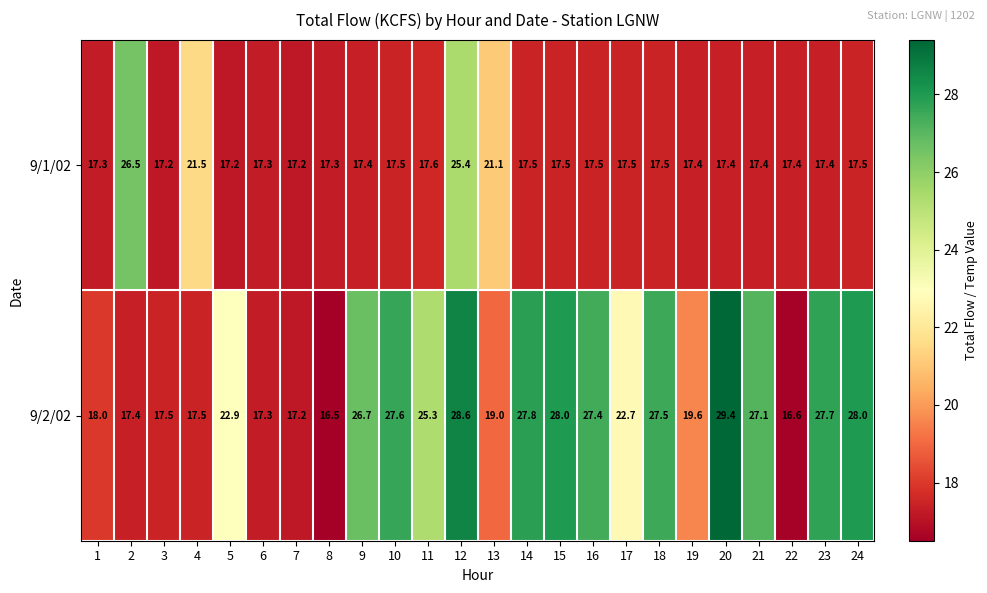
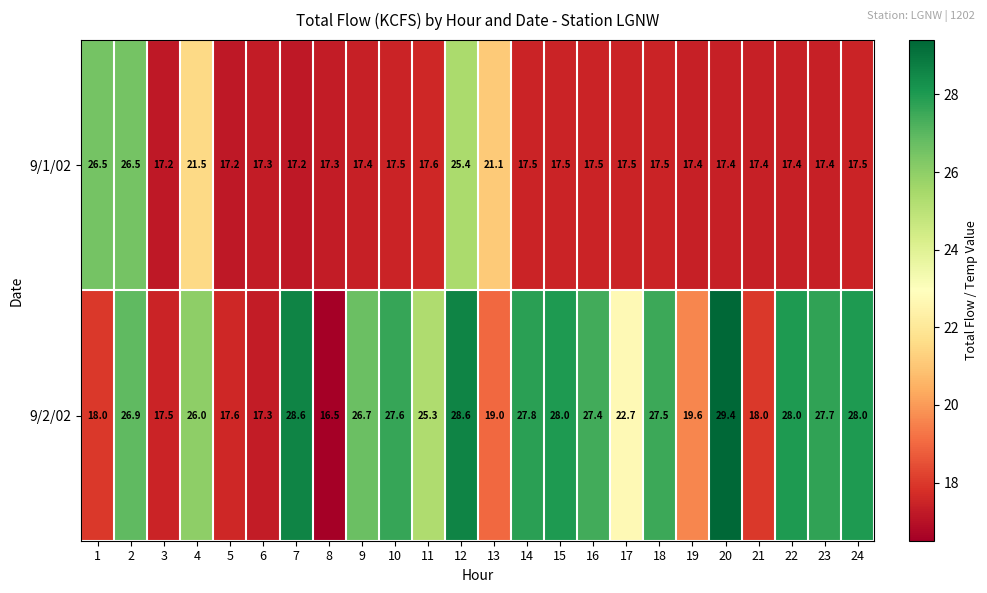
  {
    "9/1/02": {
-     "1": 17.3,
+     "1": 26.5,
      "2": 26.5,
      "3": 17.2,
      "4": 21.5,
      "5": 17.2,
      "6": 17.3,
      "7": 17.2,
      "8": 17.3,
      "9": 17.4,
      "10": 17.5,
      "11": 17.6,
      "12": 25.4,
      "13": 21.1,
      "14": 17.5,
      "15": 17.5,
      "16": 17.5,
      "17": 17.5,
      "18": 17.5,
      "19": 17.4,
      "20": 17.4,
      "21": 17.4,
      "22": 17.4,
      "23": 17.4,
      "24": 17.5
    },
    "9/2/02": {
      "1": 18.0,
-     "2": 17.4,
+     "2": 26.9,
      "3": 17.5,
-     "4": 17.5,
-     "5": 22.9,
+     "4": 26.0,
+     "5": 17.6,
      "6": 17.3,
-     "7": 17.2,
+     "7": 28.6,
      "8": 16.5,
      "9": 26.7,
      "10": 27.6,
      "11": 25.3,
      "12": 28.6,
      "13": 19.0,
      "14": 27.8,
      "15": 28.0,
      "16": 27.4,
      "17": 22.7,
      "18": 27.5,
      "19": 19.6,
      "20": 29.4,
-     "21": 27.1,
-     "22": 16.6,
+     "21": 18.0,
+     "22": 28.0,
      "23": 27.7,
      "24": 28.0
    }
  }
